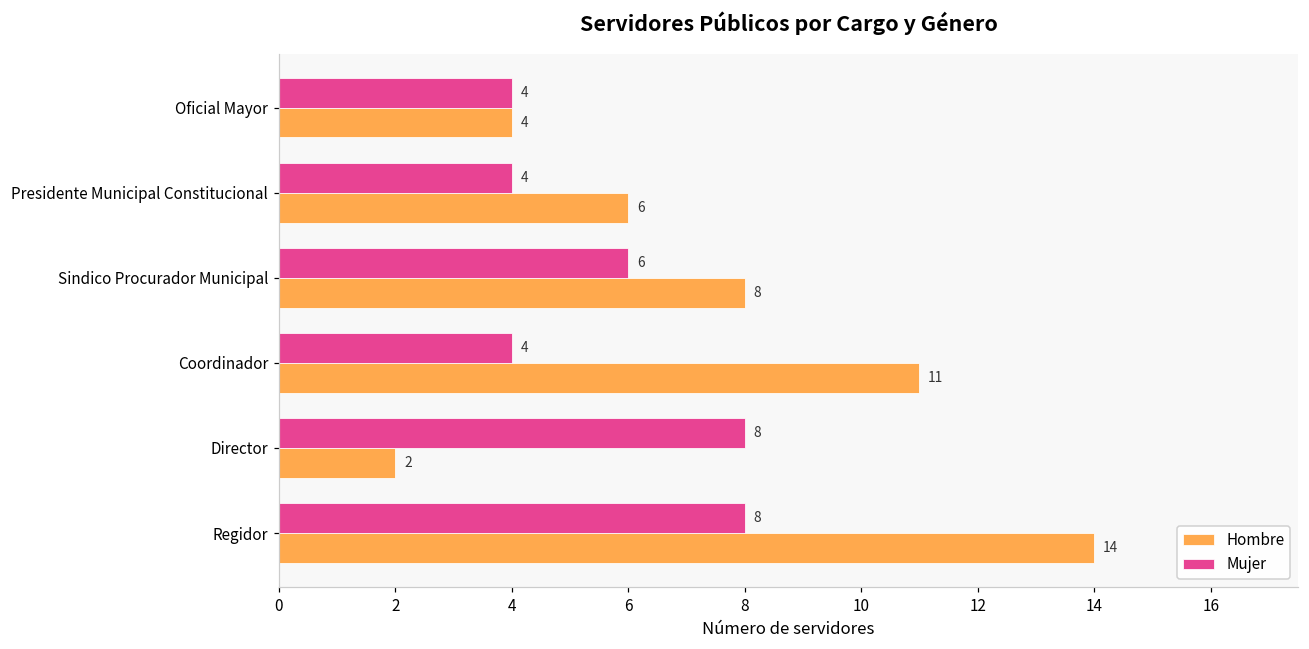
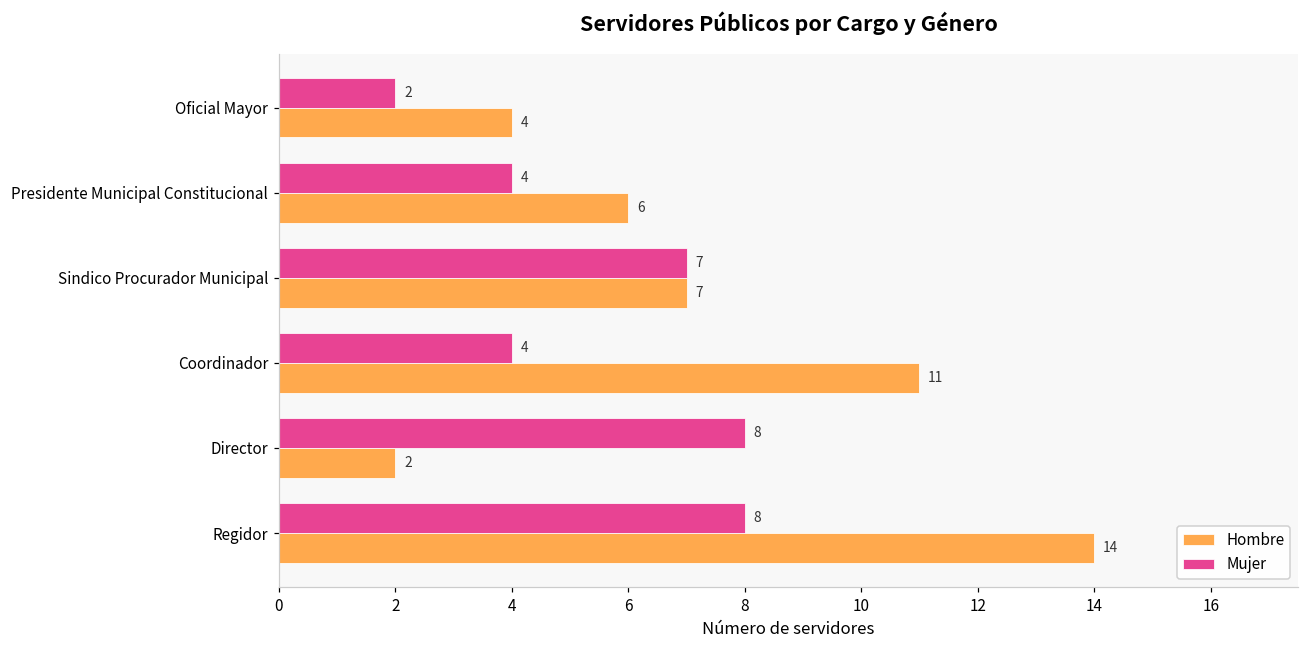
  {
    "Hombre": {
      "Oficial Mayor": 4,
      "Presidente Municipal Constitucional": 6,
-     "Sindico Procurador Municipal": 8,
+     "Sindico Procurador Municipal": 7,
      "Coordinador": 11,
      "Director": 2,
      "Regidor": 14
    },
    "Mujer": {
-     "Oficial Mayor": 4,
+     "Oficial Mayor": 2,
      "Presidente Municipal Constitucional": 4,
-     "Sindico Procurador Municipal": 6,
+     "Sindico Procurador Municipal": 7,
      "Coordinador": 4,
      "Director": 8,
      "Regidor": 8
    }
  }
